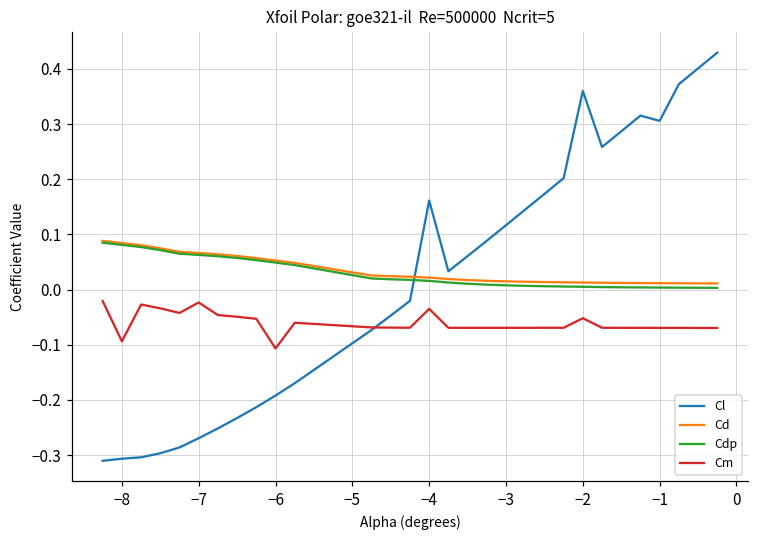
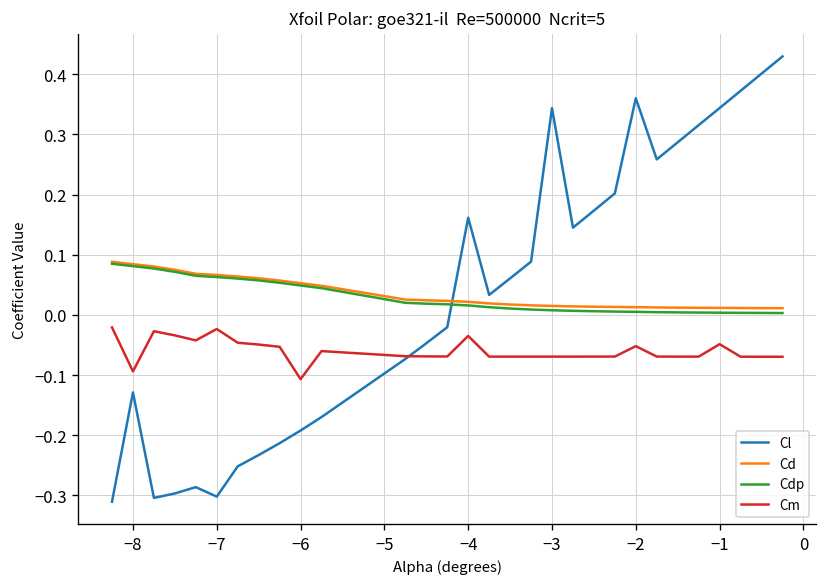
  {
    "Cl": {
-     "−8": -0.31,
-     "−7": -0.27,
+     "−8": -0.13,
+     "−7": -0.30,
      "−6": -0.19,
      "−4": 0.16,
-     "−3": 0.12,
+     "−3": 0.34,
      "−2": 0.36,
-     "−1": 0.31
+     "−1": 0.34
    },
    "Cd": {
      "−4": 0.02,
      "−3": 0.01,
      "−2": 0.01,
      "−1": 0.01
    },
    "Cdp": {
      "−4": 0.02,
      "−3": 0.01,
      "−2": 0.01,
      "−1": 0.00
    },
    "Cm": {
      "−8": -0.09,
      "−7": -0.02,
      "−6": -0.11,
      "−4": -0.03,
      "−3": -0.07,
      "−2": -0.05,
-     "−1": -0.07
+     "−1": -0.05
    }
  }
